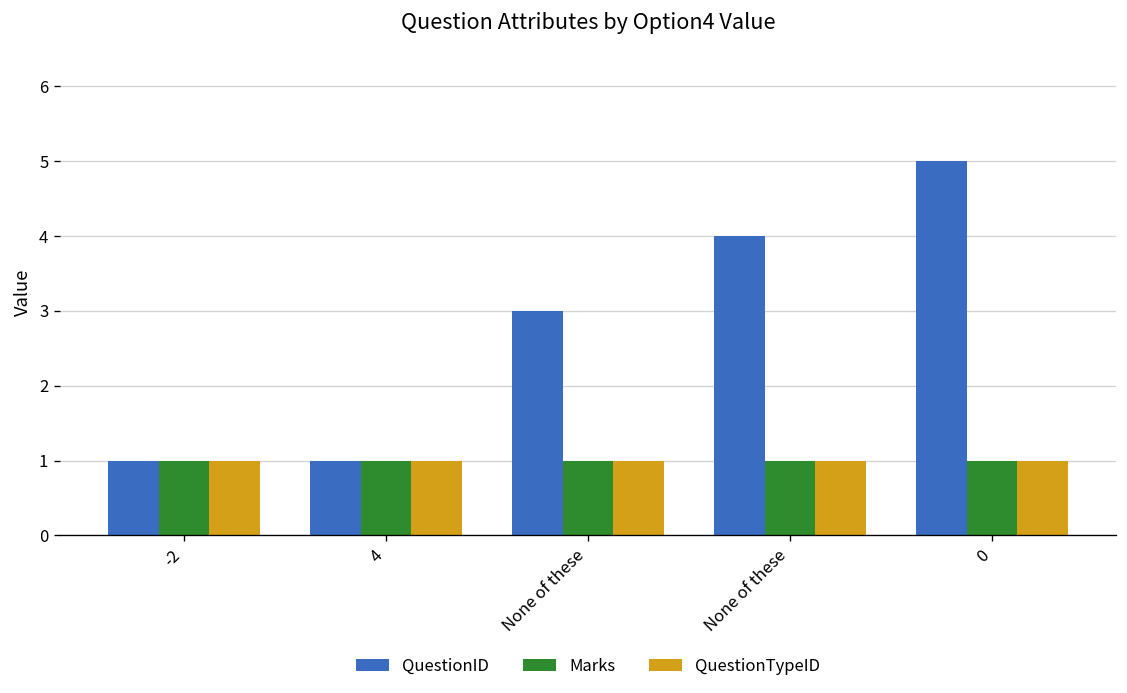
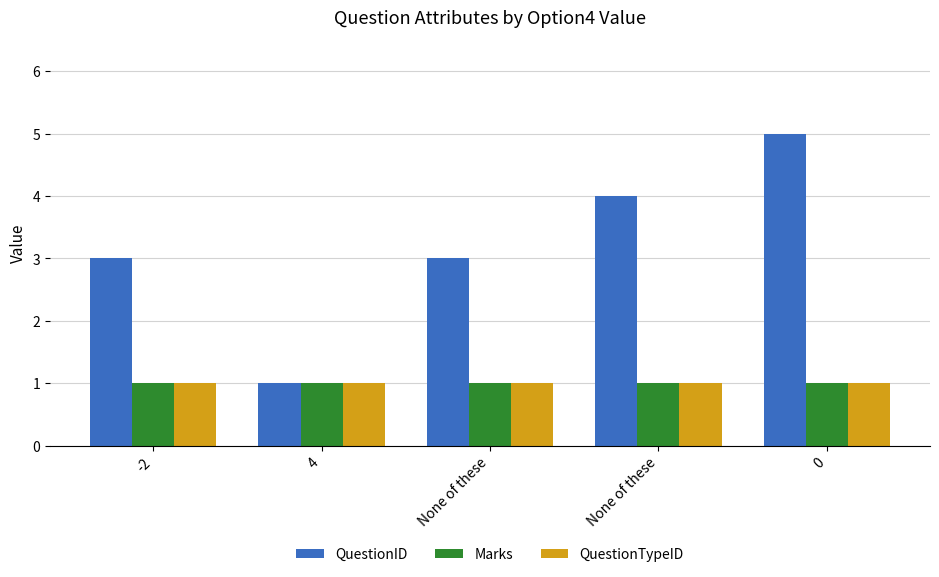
  {
    "QuestionID": {
-     "-2": 1,
+     "-2": 3,
      "4": 1,
      "0": 5
    },
    "Marks": {
      "-2": 1,
      "4": 1,
      "0": 1
    },
    "QuestionTypeID": {
      "-2": 1,
      "4": 1,
      "0": 1
    }
  }
